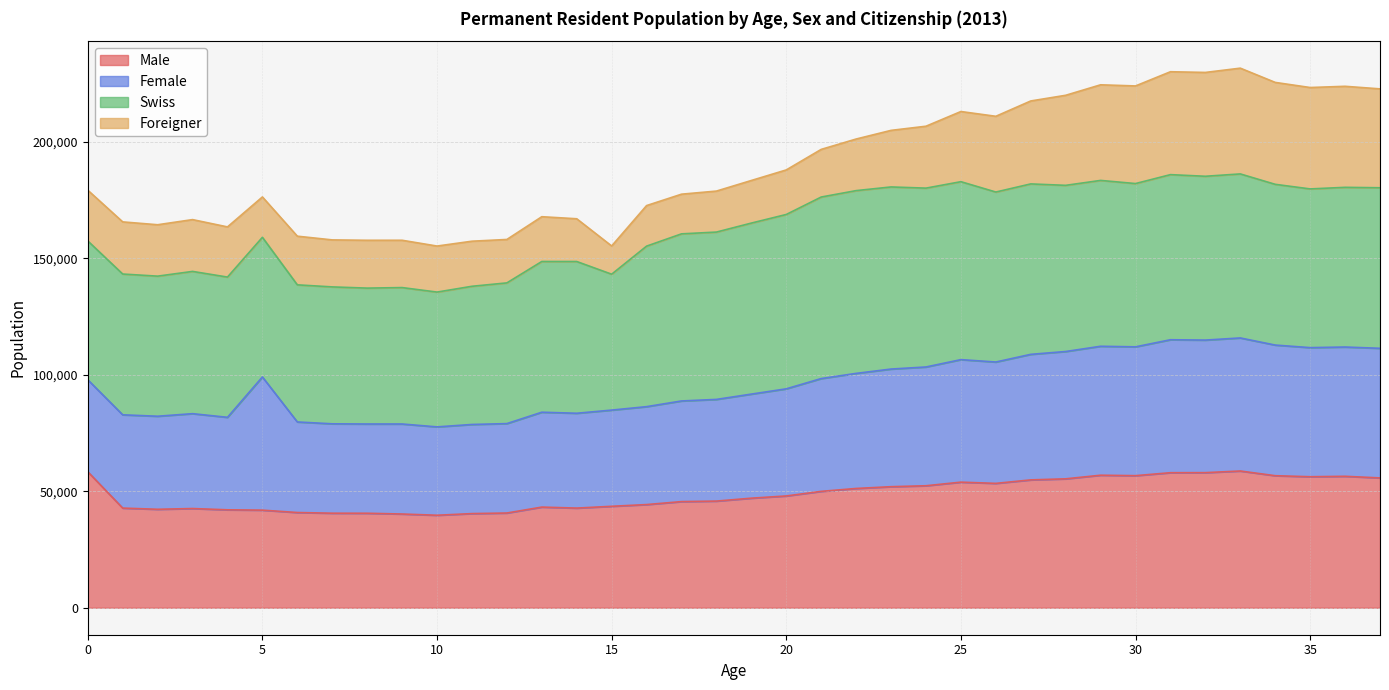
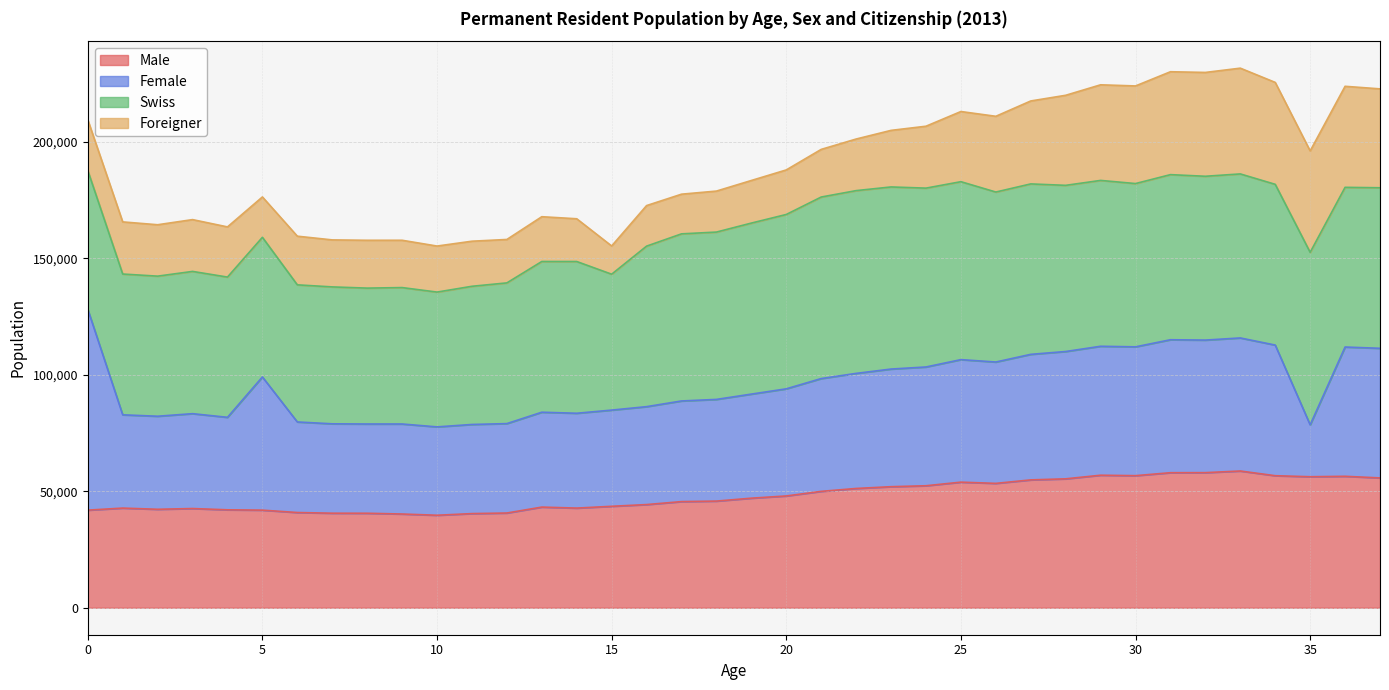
  {
    "Male": {
-     "0": "58,000",
+     "0": "42,000",
      "5": "42,000",
      "10": "40,000",
      "15": "44,000",
      "20": "48,000",
      "25": "54,000",
      "30": "57,000",
      "35": "56,000"
    },
    "Female": {
-     "0": "39,000",
+     "0": "86,000",
      "5": "57,000",
      "10": "38,000",
      "15": "41,000",
      "20": "46,000",
      "25": "53,000",
      "30": "55,000",
-     "35": "55,000"
+     "35": "22,000"
    },
    "Swiss": {
      "0": "60,000",
      "5": "60,000",
      "10": "58,000",
      "15": "58,000",
      "20": "75,000",
      "25": "76,000",
      "30": "70,000",
-     "35": "68,000"
+     "35": "74,000"
    },
    "Foreigner": {
      "0": "22,000",
      "5": "17,000",
      "10": "20,000",
      "15": "12,000",
      "20": "19,000",
      "25": "30,000",
      "30": "42,000",
      "35": "44,000"
    }
  }
